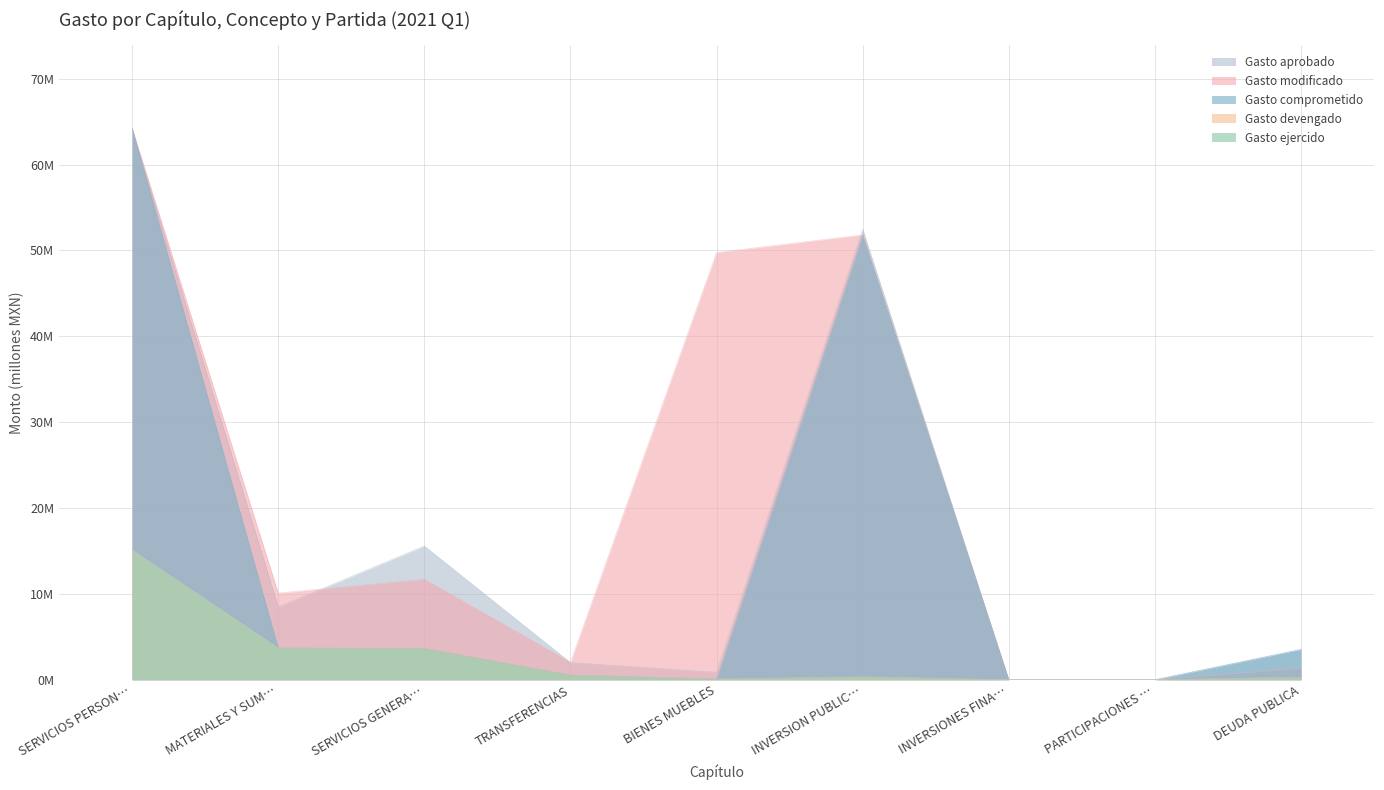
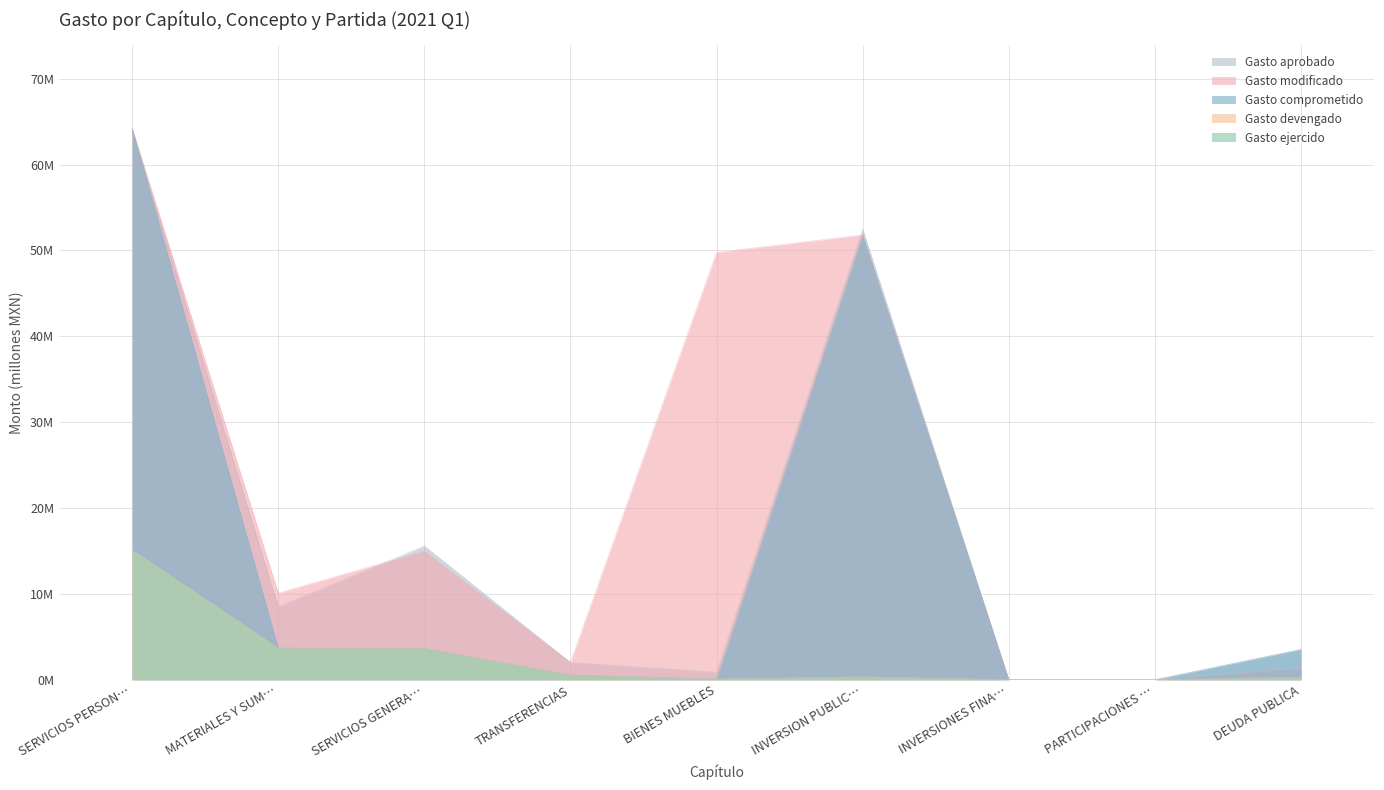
  {
    "Gasto modificado": {
      "MATERIALES Y SUM…": 10000000,
-     "SERVICIOS GENERA…": 12000000,
+     "SERVICIOS GENERA…": 15000000,
      "BIENES MUEBLES": 50000000,
      "DEUDA PUBLICA": 1000000
    }
  }
